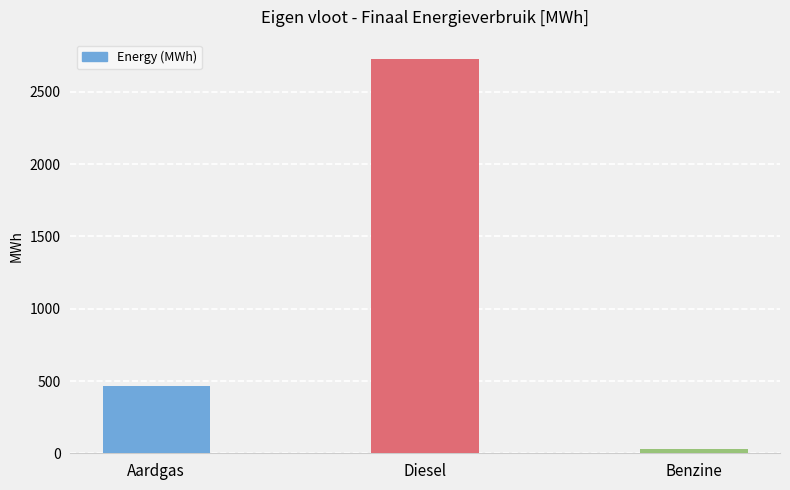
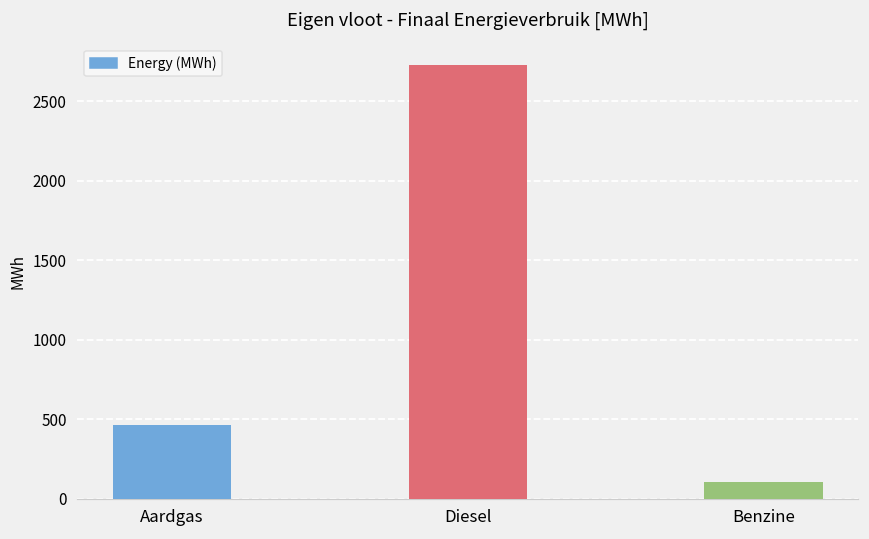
  {
    "Aardgas": 460,
    "Diesel": 2730,
-   "Benzine": 30
+   "Benzine": 100
  }
